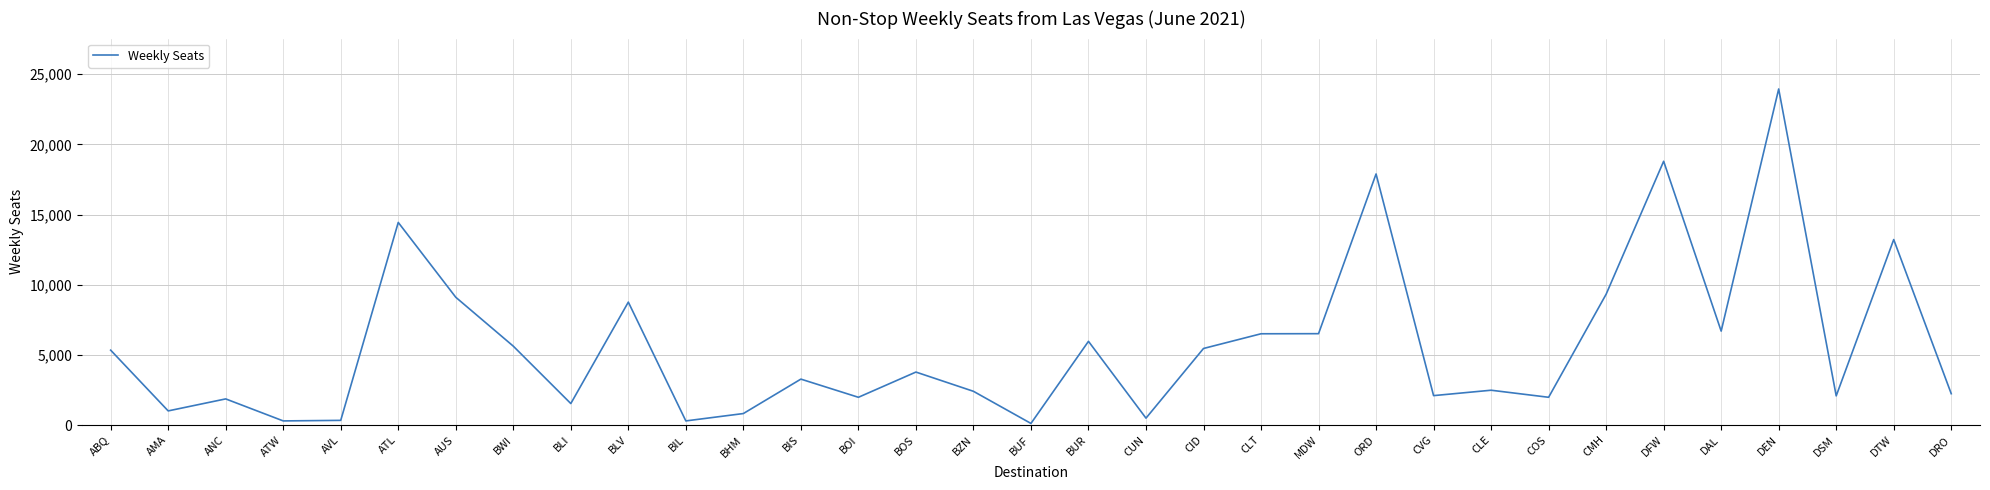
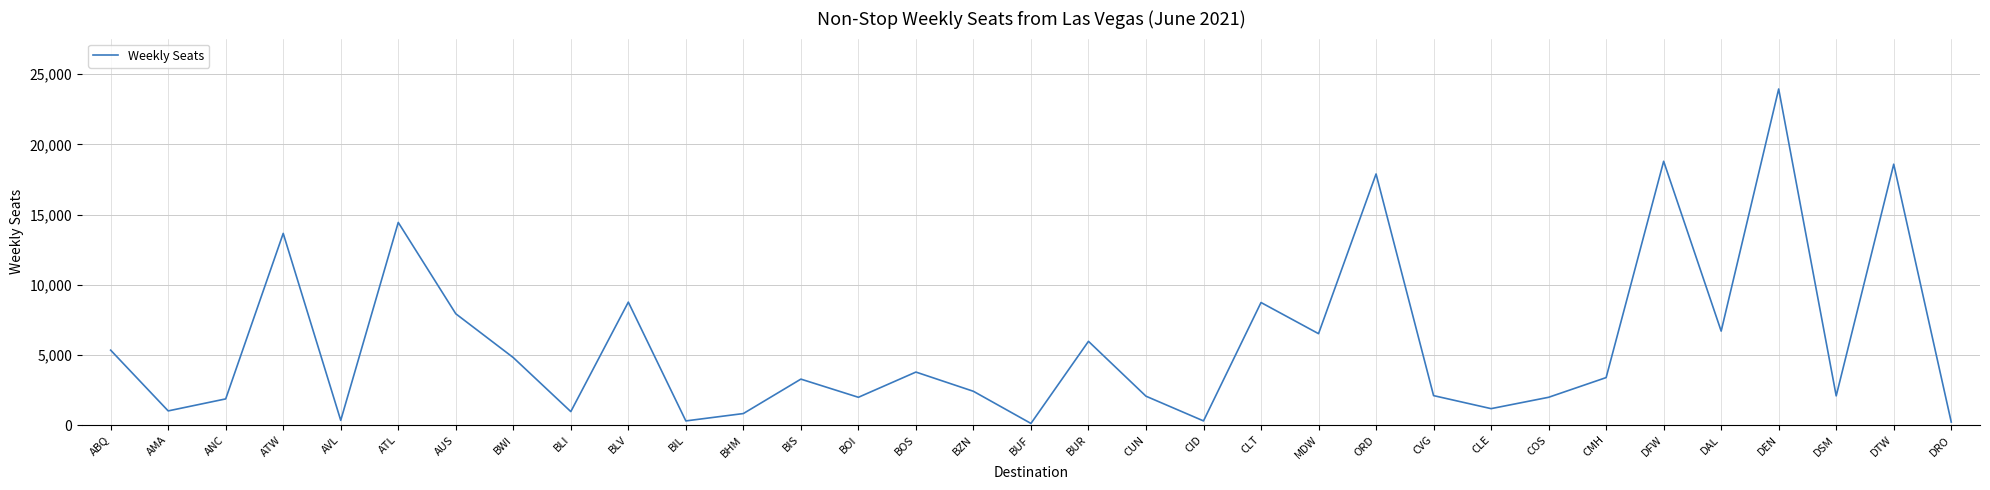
  {
    "ABQ": "5,300",
    "AMA": "1,000",
    "ANC": "1,900",
-   "ATW": "300",
+   "ATW": "13,700",
    "AVL": "300",
    "ATL": "14,400",
-   "AUS": "9,100",
-   "BWI": "5,600",
-   "BLI": "1,500",
+   "AUS": "7,900",
+   "BWI": "4,800",
+   "BLI": "1,000",
    "BLV": "8,800",
    "BIL": "300",
    "BHM": "800",
    "BIS": "3,300",
    "BOI": "2,000",
    "BOS": "3,800",
    "BZN": "2,400",
    "BUF": "100",
    "BUR": "6,000",
-   "CUN": "500",
-   "CID": "5,500",
-   "CLT": "6,500",
+   "CUN": "2,100",
+   "CID": "300",
+   "CLT": "8,700",
    "MDW": "6,500",
    "ORD": "17,900",
    "CVG": "2,100",
-   "CLE": "2,500",
+   "CLE": "1,200",
    "COS": "2,000",
-   "CMH": "9,300",
+   "CMH": "3,400",
    "DFW": "18,800",
    "DAL": "6,700",
    "DEN": "23,900",
    "DSM": "2,100",
-   "DTW": "13,200",
-   "DRO": "2,200"
+   "DTW": "18,600",
+   "DRO": "200"
  }
